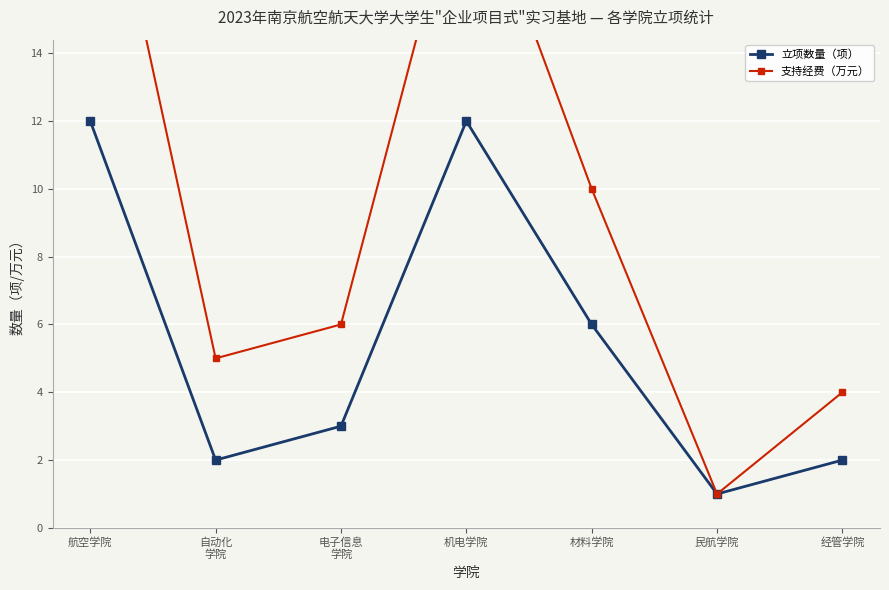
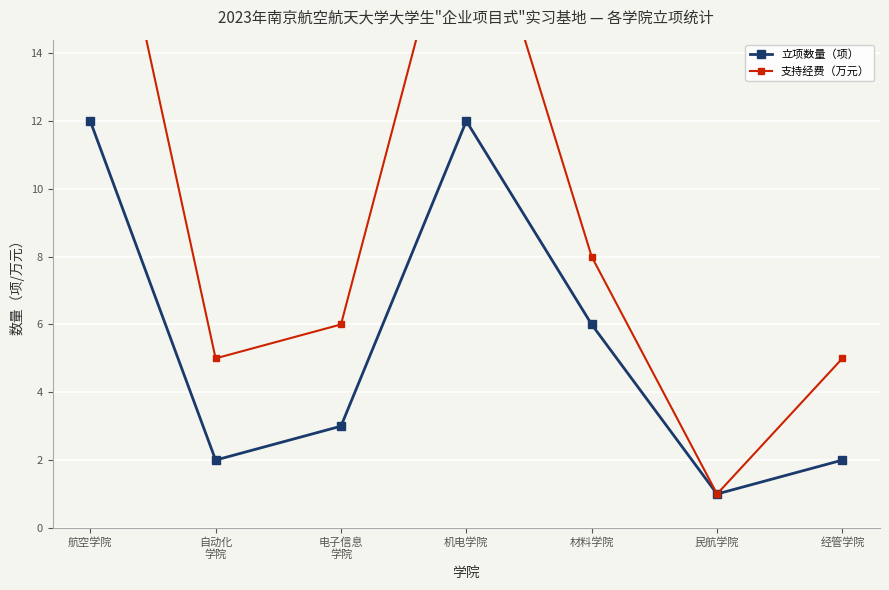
  {
    "立项数量（项）": {
      "航空学院": 12,
      "自动化 学院": 2,
      "电子信息 学院": 3,
      "机电学院": 12,
      "材料学院": 6,
      "经管学院": 2
    },
    "支持经费（万元）": {
      "自动化 学院": 5,
      "电子信息 学院": 6,
-     "材料学院": 10,
-     "经管学院": 4
+     "材料学院": 8,
+     "经管学院": 5
    }
  }
